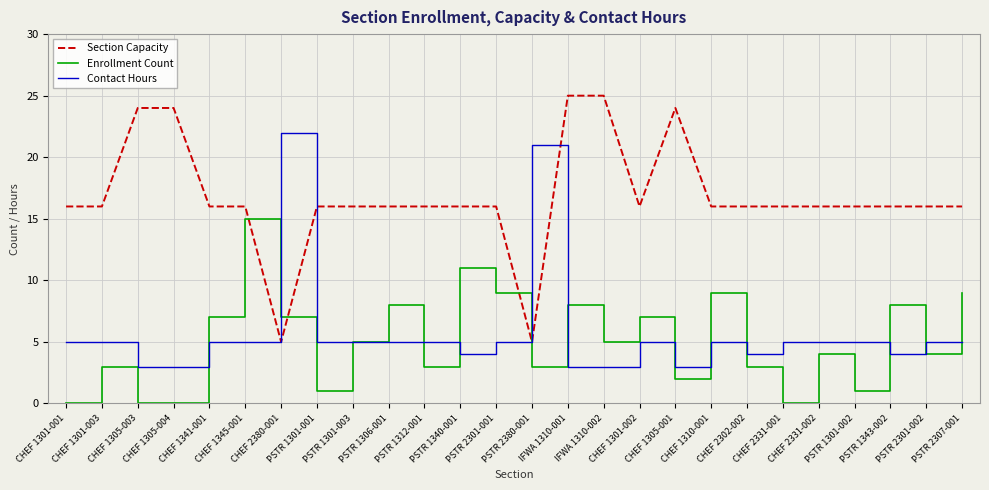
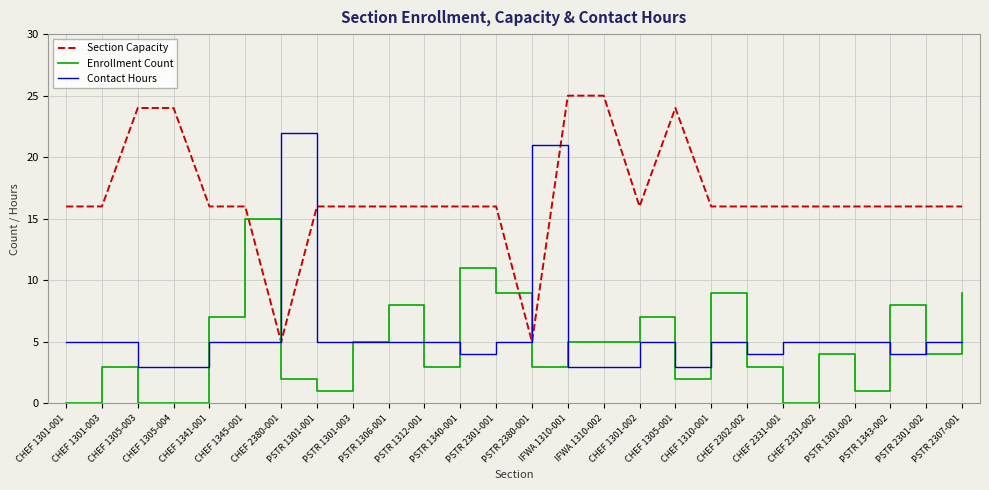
  {
    "Section Capacity": {
      "CHEF 1301-001": 16,
      "CHEF 1301-003": 16,
      "CHEF 1305-003": 24,
      "CHEF 1305-004": 24,
      "CHEF 1341-001": 16,
      "CHEF 1345-001": 16,
      "CHEF 2380-001": 5,
      "PSTR 1301-001": 16,
      "PSTR 1301-003": 16,
      "PSTR 1306-001": 16,
      "PSTR 1312-001": 16,
      "PSTR 1340-001": 16,
      "PSTR 2301-001": 16,
      "PSTR 2380-001": 5,
      "IFWA 1310-001": 25,
      "IFWA 1310-002": 25,
      "CHEF 1301-002": 16,
      "CHEF 1305-001": 24,
      "CHEF 1310-001": 16,
      "CHEF 2302-002": 16,
      "CHEF 2331-001": 16,
      "CHEF 2331-002": 16,
      "PSTR 1301-002": 16,
      "PSTR 1343-002": 16,
      "PSTR 2301-002": 16,
      "PSTR 2307-001": 16
    },
    "Enrollment Count": {
      "CHEF 1301-001": 0,
      "CHEF 1301-003": 3,
      "CHEF 1305-003": 0,
      "CHEF 1305-004": 0,
      "CHEF 1341-001": 7,
      "CHEF 1345-001": 15,
-     "CHEF 2380-001": 7,
+     "CHEF 2380-001": 2,
      "PSTR 1301-001": 1,
      "PSTR 1306-001": 8,
      "PSTR 1312-001": 3,
      "PSTR 1340-001": 11,
      "PSTR 2301-001": 9,
      "PSTR 2380-001": 3,
-     "IFWA 1310-001": 8,
+     "IFWA 1310-001": 5,
      "IFWA 1310-002": 5,
      "CHEF 1301-002": 7,
      "CHEF 1305-001": 2,
      "CHEF 1310-001": 9,
      "CHEF 2302-002": 3,
      "CHEF 2331-001": 0,
      "CHEF 2331-002": 4,
      "PSTR 1301-002": 1,
      "PSTR 1343-002": 8,
      "PSTR 2301-002": 4,
      "PSTR 2307-001": 9
    },
    "Contact Hours": {
      "CHEF 1301-001": 5,
      "CHEF 1301-003": 5,
      "CHEF 1305-003": 3,
      "CHEF 1305-004": 3,
      "CHEF 1341-001": 5,
      "CHEF 1345-001": 5,
      "CHEF 2380-001": 22,
      "PSTR 1301-001": 5,
      "PSTR 1306-001": 5,
      "PSTR 1312-001": 5,
      "PSTR 1340-001": 4,
      "PSTR 2301-001": 5,
      "PSTR 2380-001": 21,
      "IFWA 1310-001": 3,
      "IFWA 1310-002": 3,
      "CHEF 1301-002": 5,
      "CHEF 1305-001": 3,
      "CHEF 1310-001": 5,
      "CHEF 2302-002": 4,
      "CHEF 2331-001": 5,
      "CHEF 2331-002": 5,
      "PSTR 1301-002": 5,
      "PSTR 1343-002": 4,
      "PSTR 2301-002": 5,
      "PSTR 2307-001": 5
    }
  }
